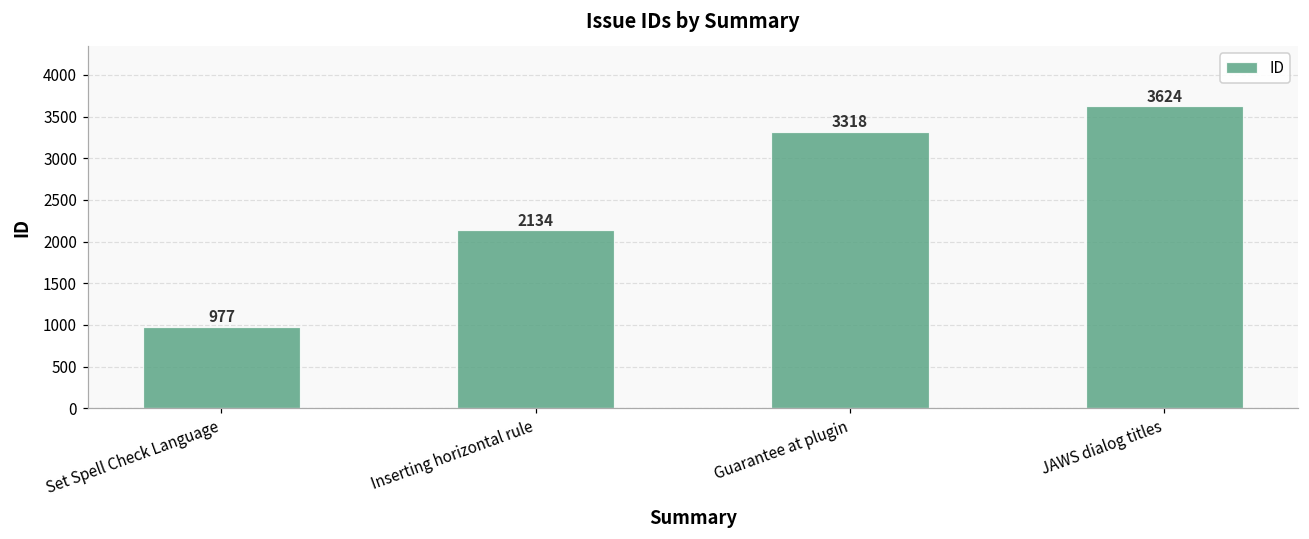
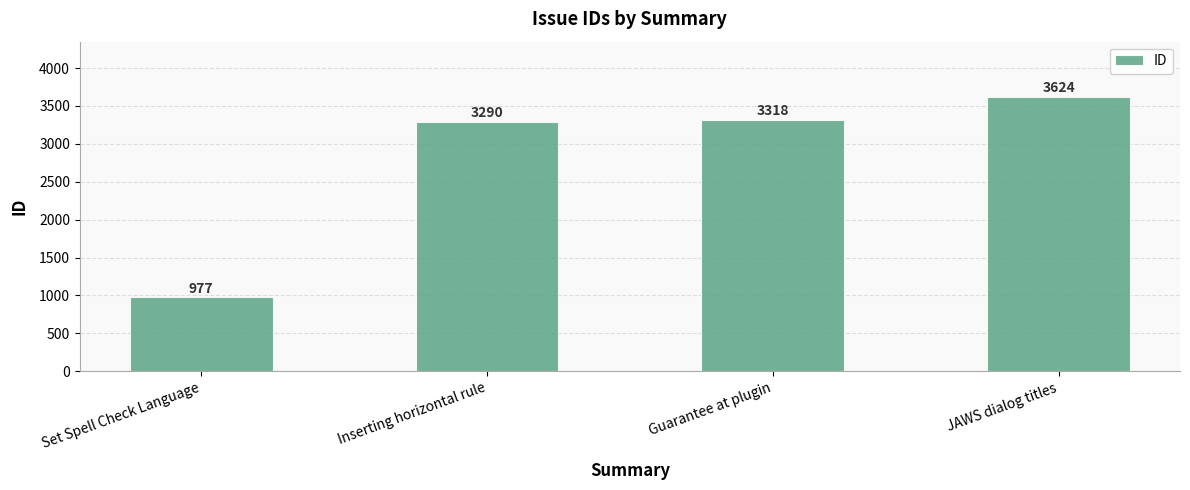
  {
    "Set Spell Check Language": 977,
-   "Inserting horizontal rule": 2134,
+   "Inserting horizontal rule": 3290,
    "Guarantee at plugin": 3318,
    "JAWS dialog titles": 3624
  }
